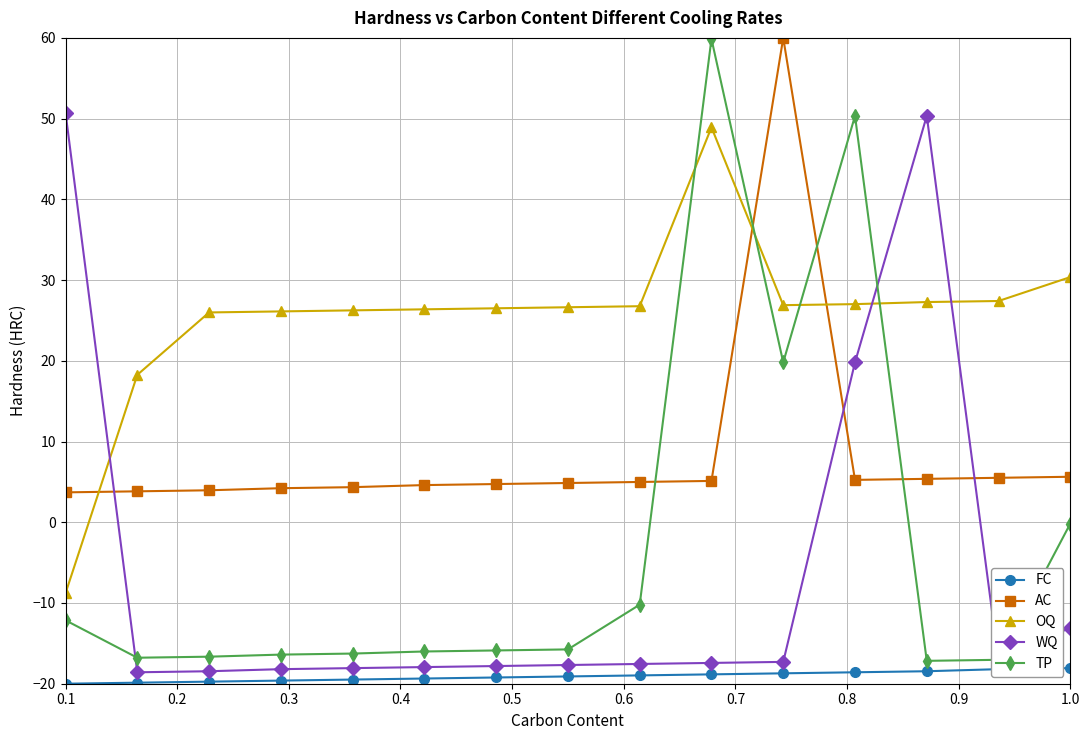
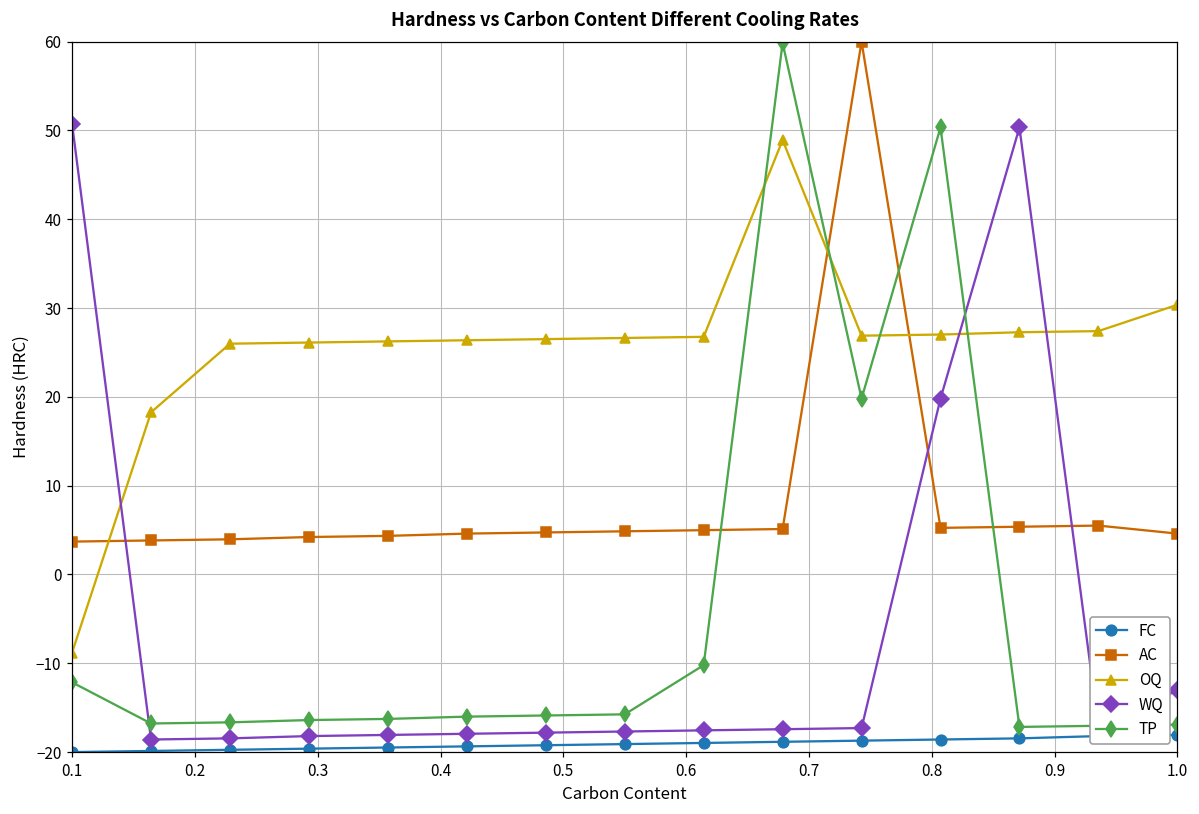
  {
    "FC": {
      "0.1": -20,
      "1.0": -18
    },
    "AC": {
      "0.1": 4,
-     "1.0": 6
+     "1.0": 5
    },
    "OQ": {
      "0.1": -9,
      "1.0": 30
    },
    "WQ": {
      "0.1": 51,
      "1.0": -13
    },
    "TP": {
      "0.1": -12,
-     "1.0": 0
+     "1.0": -17
    }
  }
